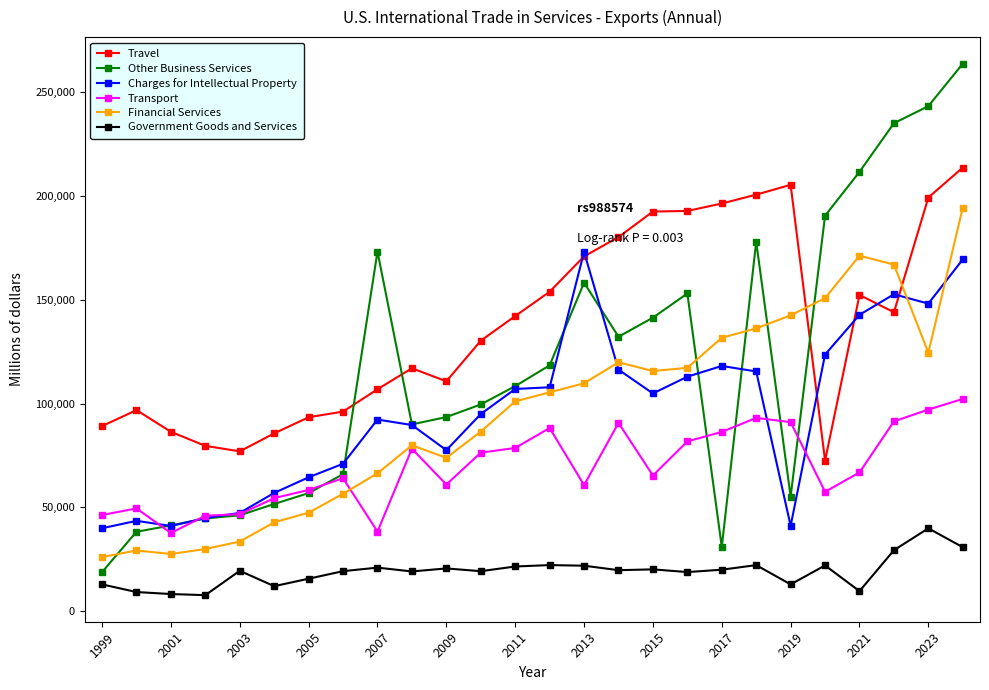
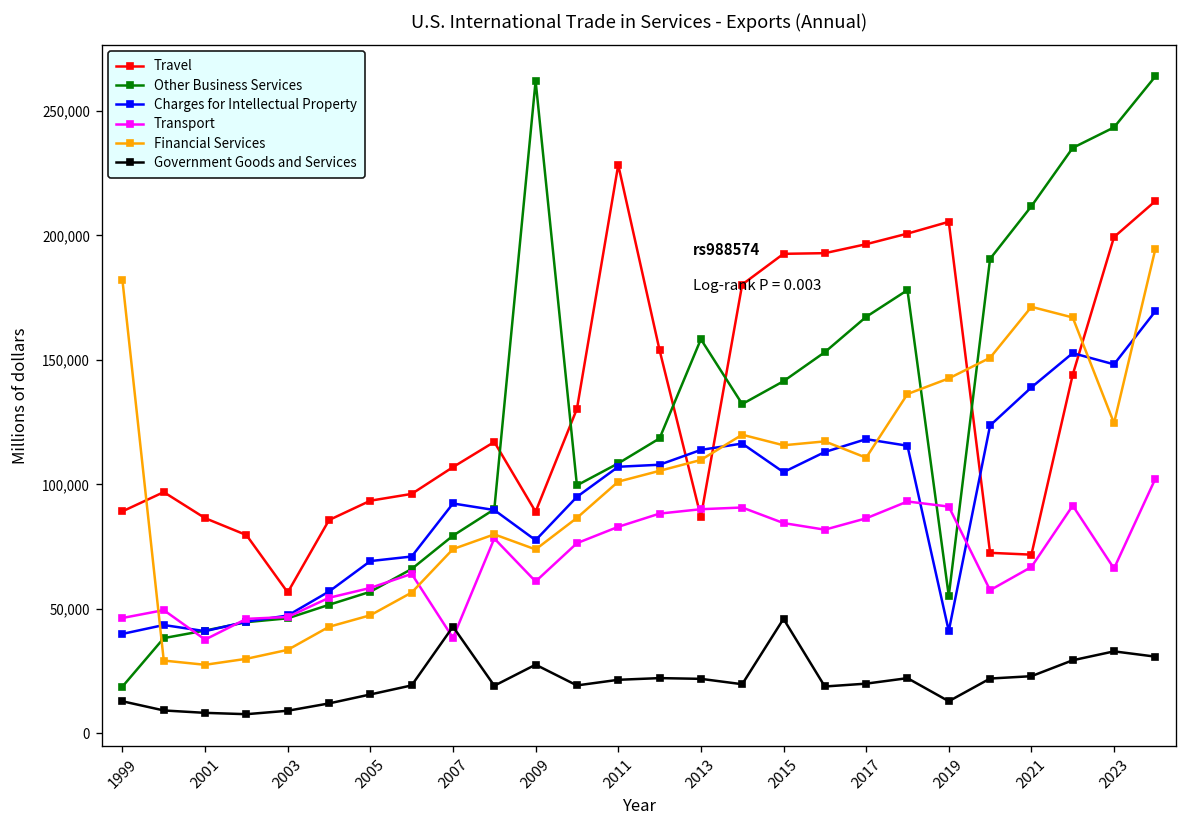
  {
    "Travel": {
      "1999": "89,000",
      "2001": "86,000",
-     "2003": "77,000",
+     "2003": "57,000",
      "2005": "93,000",
      "2007": "107,000",
-     "2009": "111,000",
-     "2011": "142,000",
-     "2013": "171,000",
+     "2009": "89,000",
+     "2011": "228,000",
+     "2013": "87,000",
      "2015": "193,000",
      "2017": "196,000",
      "2019": "205,000",
-     "2021": "152,000",
+     "2021": "72,000",
      "2023": "199,000"
    },
    "Other Business Services": {
      "1999": "19,000",
      "2005": "57,000",
-     "2007": "173,000",
-     "2009": "94,000",
+     "2007": "79,000",
+     "2009": "262,000",
      "2011": "108,000",
      "2013": "158,000",
      "2015": "141,000",
-     "2017": "31,000",
+     "2017": "167,000",
      "2019": "55,000",
      "2021": "212,000",
      "2023": "243,000"
    },
    "Charges for Intellectual Property": {
      "1999": "40,000",
-     "2005": "64,000",
+     "2005": "69,000",
      "2007": "92,000",
      "2009": "78,000",
      "2011": "107,000",
-     "2013": "173,000",
+     "2013": "114,000",
      "2015": "105,000",
      "2017": "118,000",
      "2019": "41,000",
-     "2021": "143,000",
+     "2021": "139,000",
      "2023": "148,000"
    },
    "Transport": {
      "1999": "46,000",
      "2001": "38,000",
      "2005": "58,000",
      "2007": "38,000",
      "2009": "61,000",
-     "2011": "79,000",
-     "2013": "61,000",
-     "2015": "65,000",
+     "2011": "83,000",
+     "2013": "90,000",
+     "2015": "84,000",
      "2017": "86,000",
      "2019": "91,000",
      "2021": "67,000",
-     "2023": "97,000"
+     "2023": "66,000"
    },
    "Financial Services": {
-     "1999": "26,000",
+     "1999": "182,000",
      "2001": "28,000",
      "2003": "33,000",
      "2005": "47,000",
-     "2007": "66,000",
+     "2007": "74,000",
      "2009": "74,000",
      "2011": "101,000",
      "2013": "110,000",
      "2015": "116,000",
-     "2017": "132,000",
+     "2017": "111,000",
      "2019": "143,000",
      "2021": "171,000",
      "2023": "125,000"
    },
    "Government Goods and Services": {
      "1999": "13,000",
      "2001": "8,000",
-     "2003": "19,000",
+     "2003": "9,000",
      "2005": "16,000",
-     "2007": "21,000",
-     "2009": "21,000",
+     "2007": "43,000",
+     "2009": "28,000",
      "2011": "21,000",
      "2013": "22,000",
-     "2015": "20,000",
+     "2015": "46,000",
      "2017": "20,000",
      "2019": "13,000",
-     "2021": "10,000",
-     "2023": "40,000"
+     "2021": "23,000",
+     "2023": "33,000"
    }
  }
